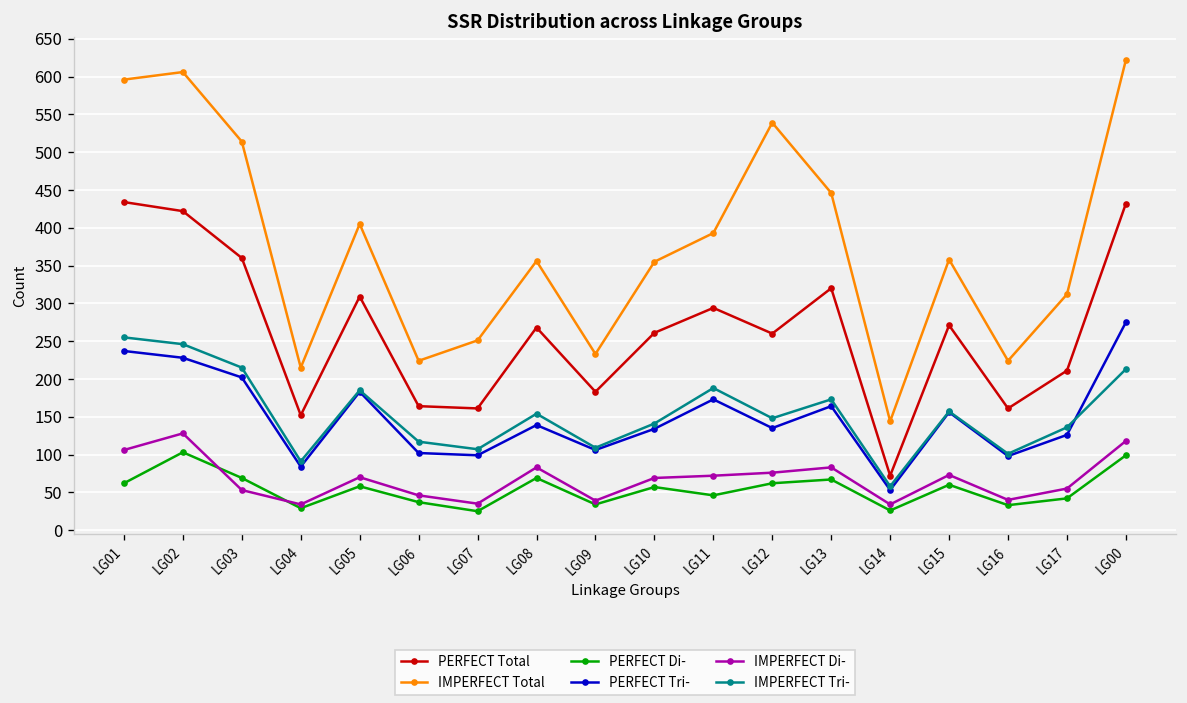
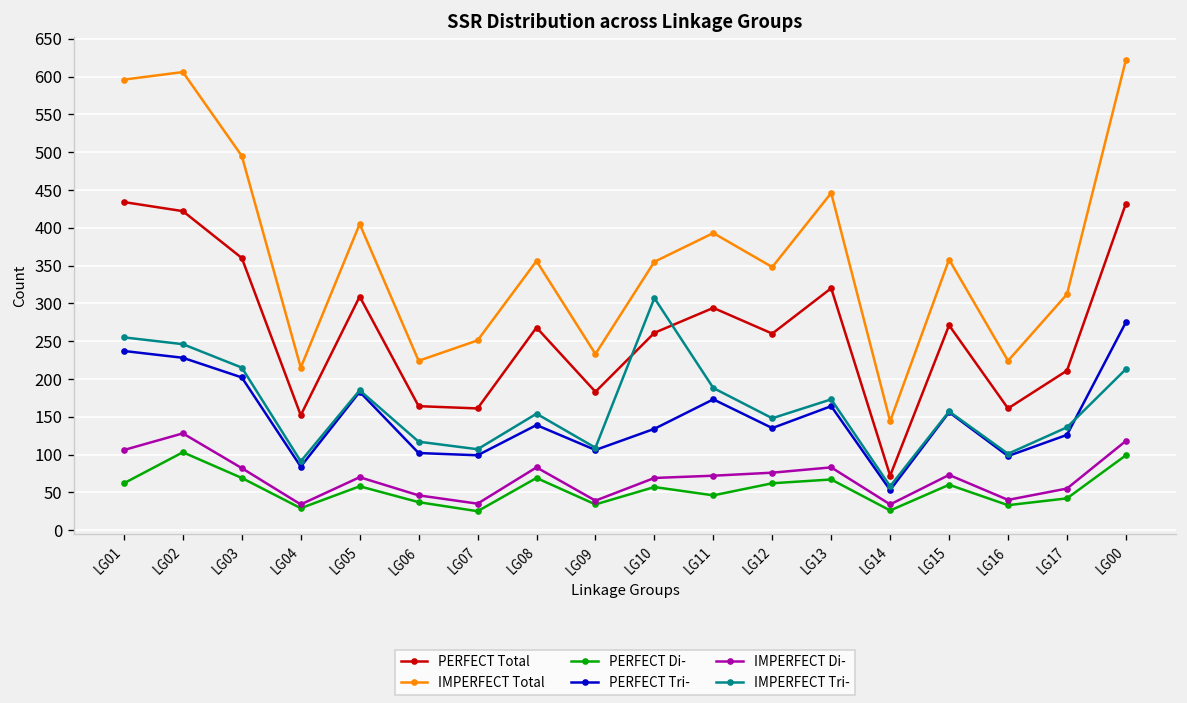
  {
    "PERFECT Total": {
      "LG01": 430,
      "LG02": 420,
      "LG03": 360,
      "LG04": 150,
      "LG05": 310,
      "LG06": 160,
      "LG07": 160,
      "LG08": 270,
      "LG09": 180,
      "LG10": 260,
      "LG11": 290,
      "LG12": 260,
      "LG13": 320,
      "LG14": 70,
      "LG15": 270,
      "LG16": 160,
      "LG17": 210,
      "LG00": 430
    },
    "IMPERFECT Total": {
      "LG01": 600,
      "LG02": 610,
-     "LG03": 510,
+     "LG03": 500,
      "LG04": 220,
      "LG05": 410,
      "LG06": 220,
      "LG07": 250,
      "LG08": 360,
      "LG09": 230,
      "LG10": 360,
      "LG11": 390,
-     "LG12": 540,
+     "LG12": 350,
      "LG13": 450,
      "LG14": 140,
      "LG15": 360,
      "LG16": 220,
      "LG17": 310,
      "LG00": 620
    },
    "PERFECT Di-": {
      "LG01": 60,
      "LG02": 100,
      "LG03": 70,
      "LG04": 30,
      "LG05": 60,
      "LG06": 40,
      "LG07": 30,
      "LG08": 70,
      "LG09": 30,
      "LG10": 60,
      "LG11": 50,
      "LG12": 60,
      "LG13": 70,
      "LG14": 30,
      "LG15": 60,
      "LG16": 30,
      "LG17": 40,
      "LG00": 100
    },
    "PERFECT Tri-": {
      "LG01": 240,
      "LG02": 230,
      "LG03": 200,
      "LG04": 80,
      "LG06": 100,
      "LG07": 100,
      "LG08": 140,
      "LG10": 130,
      "LG11": 170,
      "LG12": 140,
      "LG13": 160,
      "LG14": 50,
      "LG17": 130,
      "LG00": 280
    },
    "IMPERFECT Di-": {
      "LG01": 110,
      "LG02": 130,
-     "LG03": 50,
+     "LG03": 80,
      "LG04": 30,
      "LG05": 70,
      "LG06": 50,
      "LG07": 40,
      "LG08": 80,
      "LG09": 40,
      "LG10": 70,
      "LG11": 70,
      "LG12": 80,
      "LG13": 80,
      "LG14": 30,
      "LG15": 70,
      "LG16": 40,
      "LG17": 60,
      "LG00": 120
    },
    "IMPERFECT Tri-": {
      "LG01": 260,
      "LG02": 250,
      "LG03": 220,
      "LG04": 90,
      "LG06": 120,
      "LG07": 110,
      "LG08": 150,
-     "LG10": 140,
+     "LG10": 310,
      "LG11": 190,
      "LG12": 150,
      "LG13": 170,
      "LG14": 60,
      "LG17": 140,
      "LG00": 210
    }
  }
